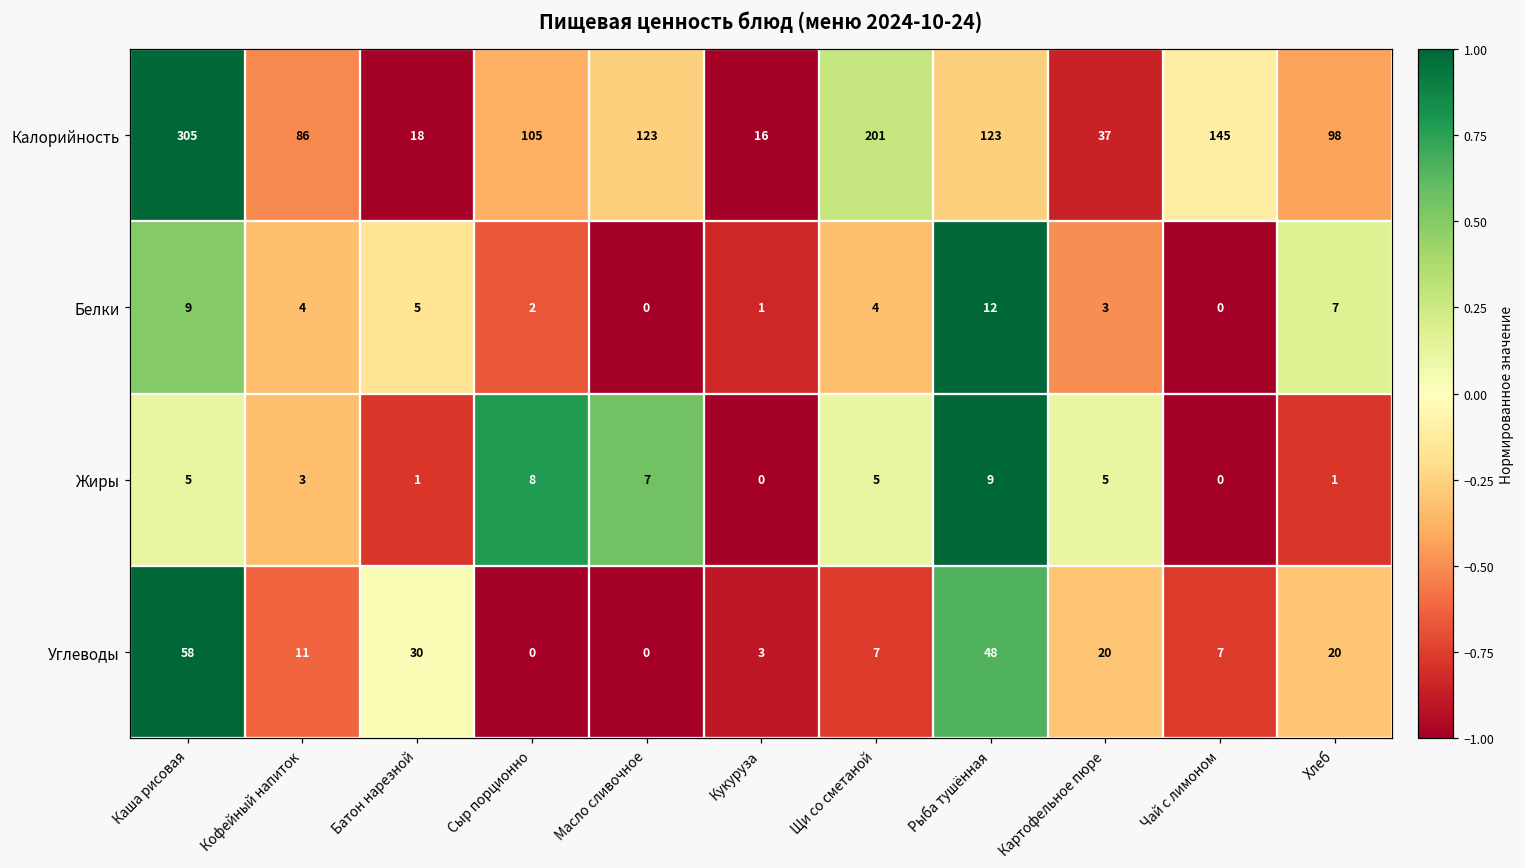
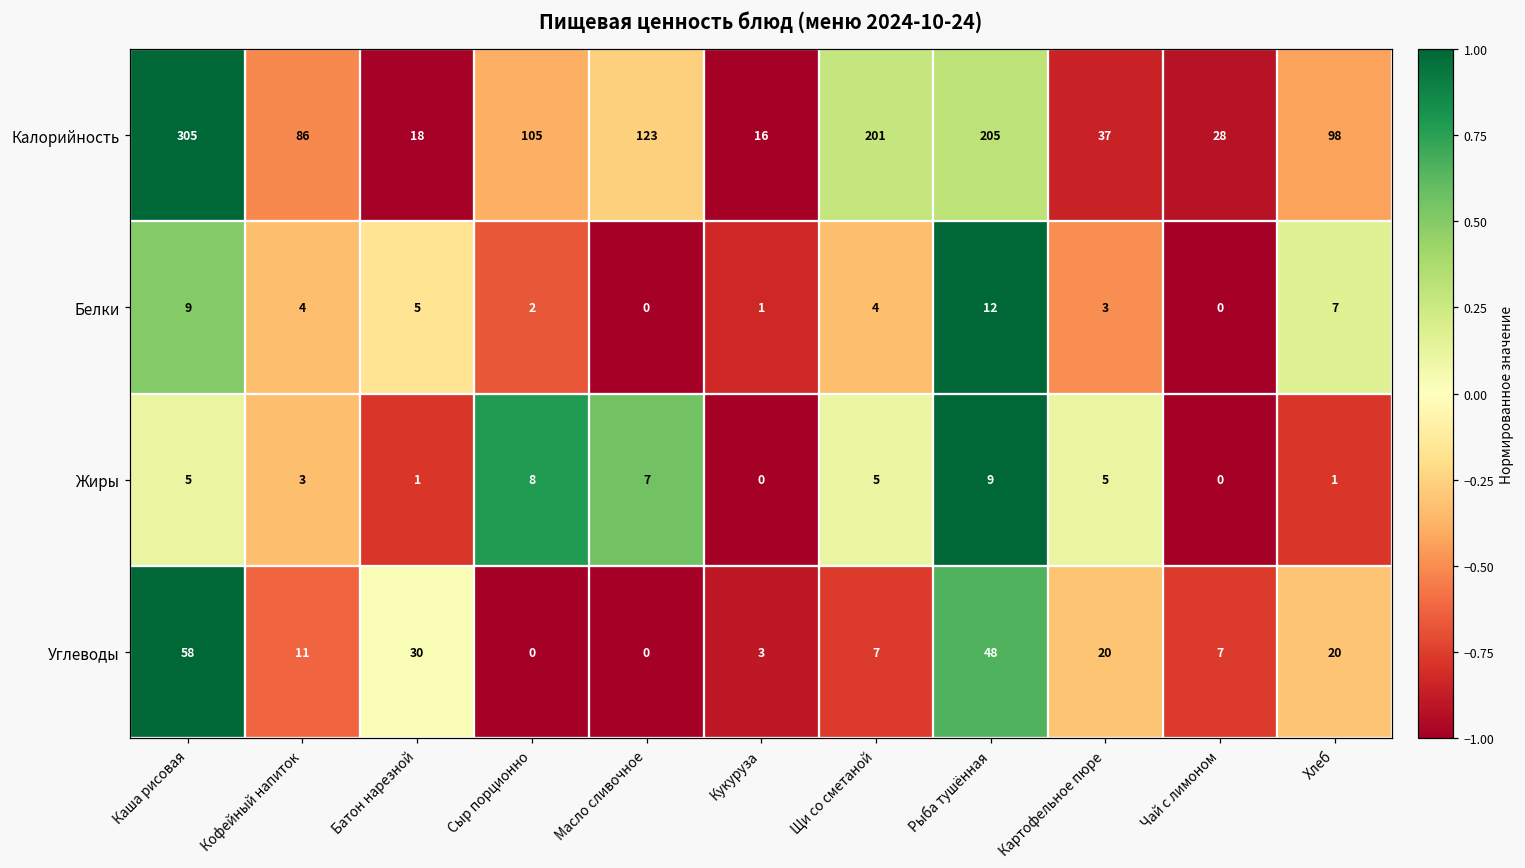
  {
    "Калорийность": {
      "Каша рисовая": 305,
      "Кофейный напиток": 86,
      "Батон нарезной": 18,
      "Сыр порционно": 105,
      "Масло сливочное": 123,
      "Кукуруза": 16,
      "Щи со сметаной": 201,
-     "Рыба тушённая": 123,
+     "Рыба тушённая": 205,
      "Картофельное пюре": 37,
-     "Чай с лимоном": 145,
+     "Чай с лимоном": 28,
      "Хлеб": 98
    },
    "Белки": {
      "Каша рисовая": 9,
      "Кофейный напиток": 4,
      "Батон нарезной": 5,
      "Сыр порционно": 2,
      "Масло сливочное": 0,
      "Кукуруза": 1,
      "Щи со сметаной": 4,
      "Рыба тушённая": 12,
      "Картофельное пюре": 3,
      "Чай с лимоном": 0,
      "Хлеб": 7
    },
    "Жиры": {
      "Каша рисовая": 5,
      "Кофейный напиток": 3,
      "Батон нарезной": 1,
      "Сыр порционно": 8,
      "Масло сливочное": 7,
      "Кукуруза": 0,
      "Щи со сметаной": 5,
      "Рыба тушённая": 9,
      "Картофельное пюре": 5,
      "Чай с лимоном": 0,
      "Хлеб": 1
    },
    "Углеводы": {
      "Каша рисовая": 58,
      "Кофейный напиток": 11,
      "Батон нарезной": 30,
      "Сыр порционно": 0,
      "Масло сливочное": 0,
      "Кукуруза": 3,
      "Щи со сметаной": 7,
      "Рыба тушённая": 48,
      "Картофельное пюре": 20,
      "Чай с лимоном": 7,
      "Хлеб": 20
    }
  }
